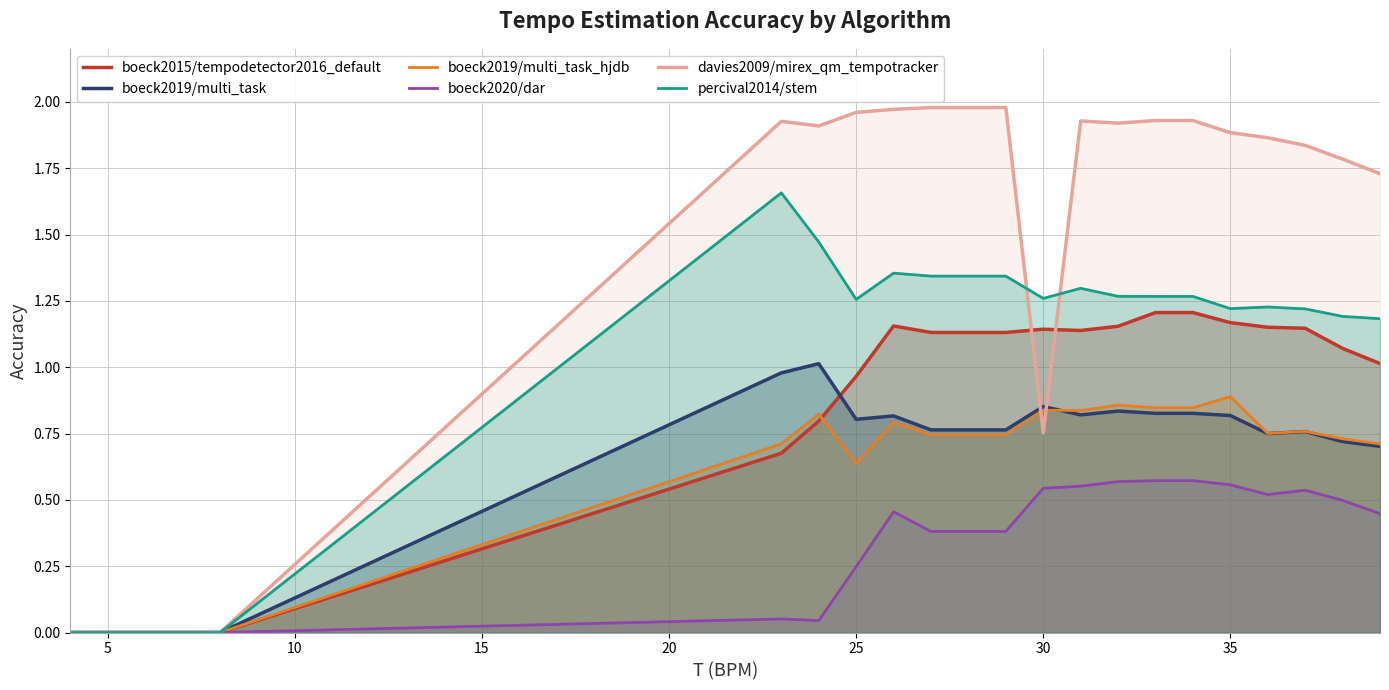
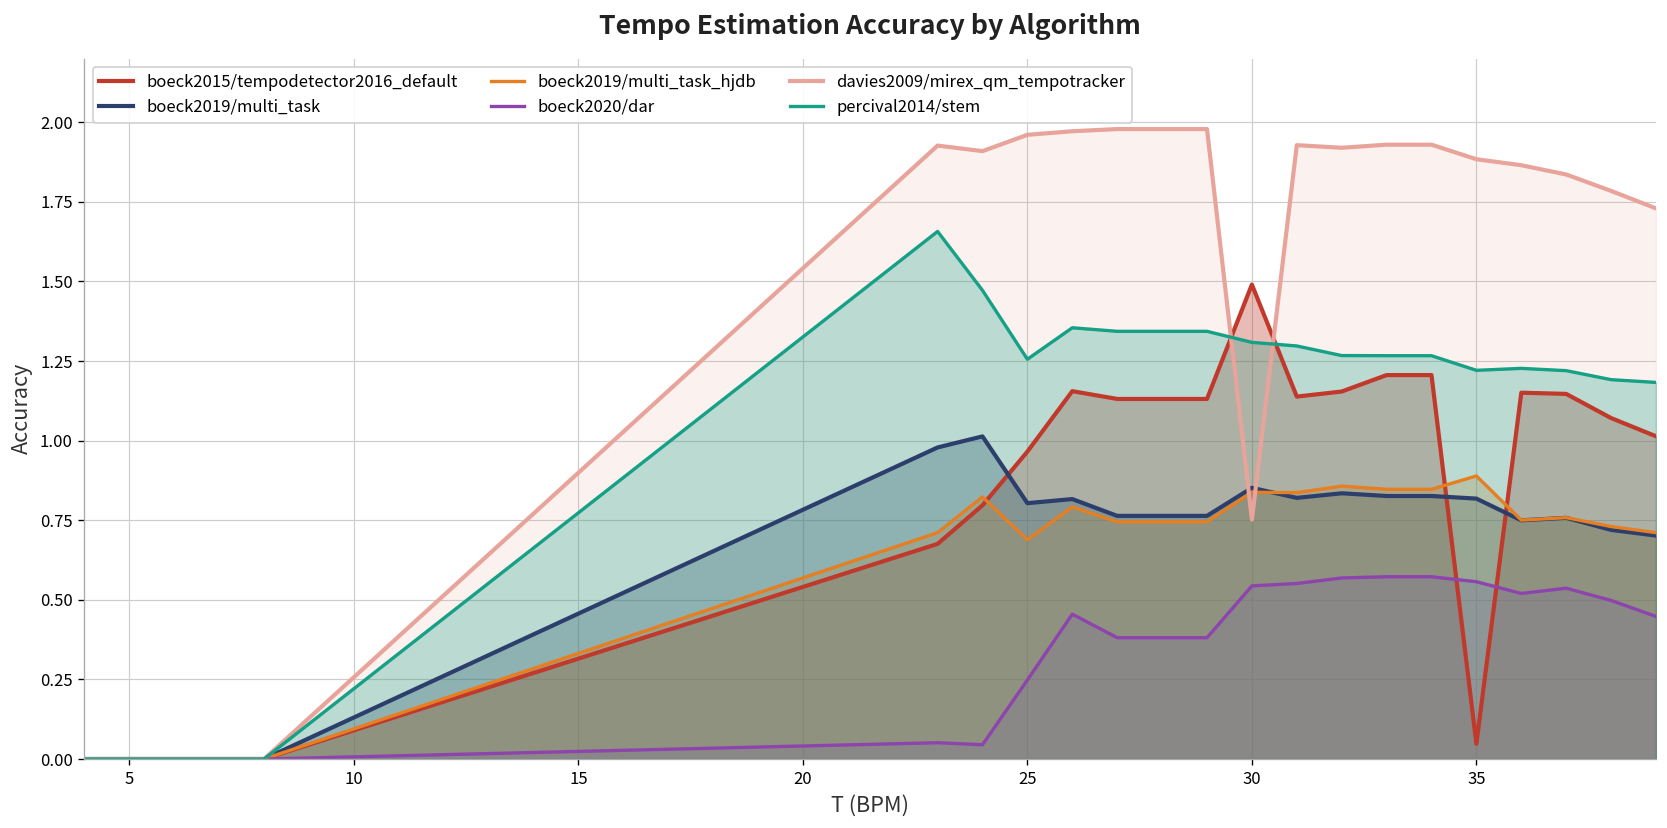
  {
    "boeck2015/tempodetector2016_default": {
      "25": 0.97,
-     "30": 1.14,
-     "35": 1.17
+     "30": 1.49,
+     "35": 0.05
    },
    "boeck2019/multi_task": {
      "25": 0.80,
      "30": 0.85,
      "35": 0.82
    },
    "boeck2019/multi_task_hjdb": {
-     "25": 0.64,
+     "25": 0.69,
      "30": 0.84,
      "35": 0.89
    },
    "boeck2020/dar": {
      "25": 0.25,
      "30": 0.54,
      "35": 0.56
    },
    "davies2009/mirex_qm_tempotracker": {
      "25": 1.96,
      "30": 0.75,
      "35": 1.88
    },
    "percival2014/stem": {
      "25": 1.26,
-     "30": 1.26,
+     "30": 1.31,
      "35": 1.22
    }
  }
